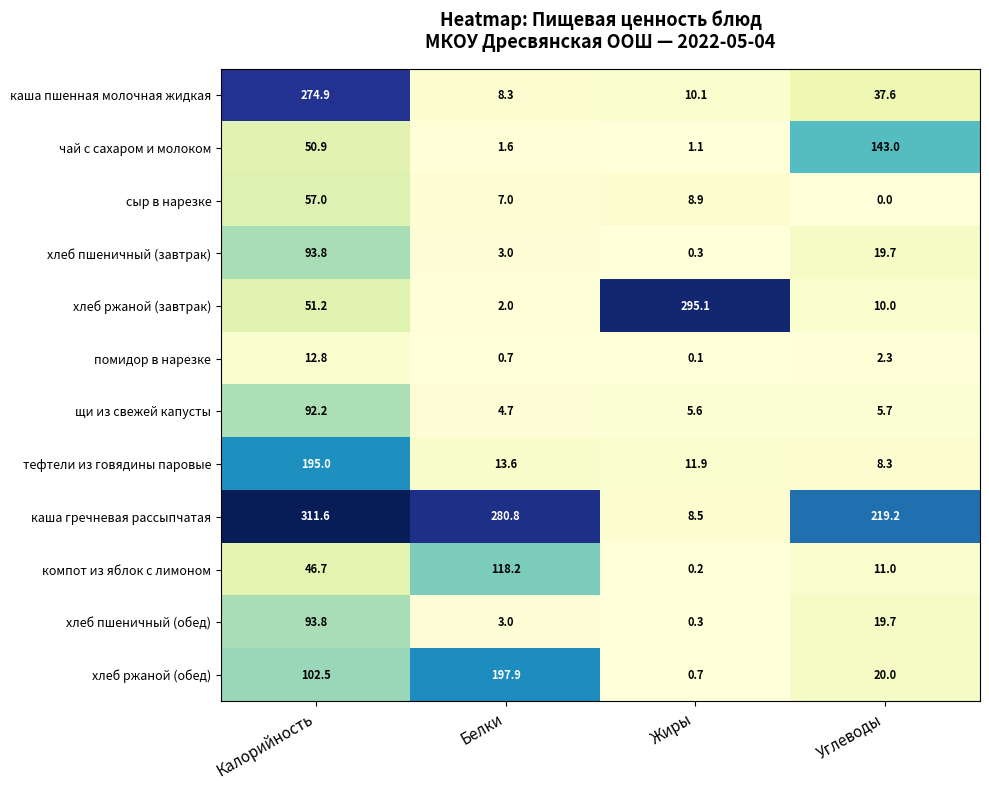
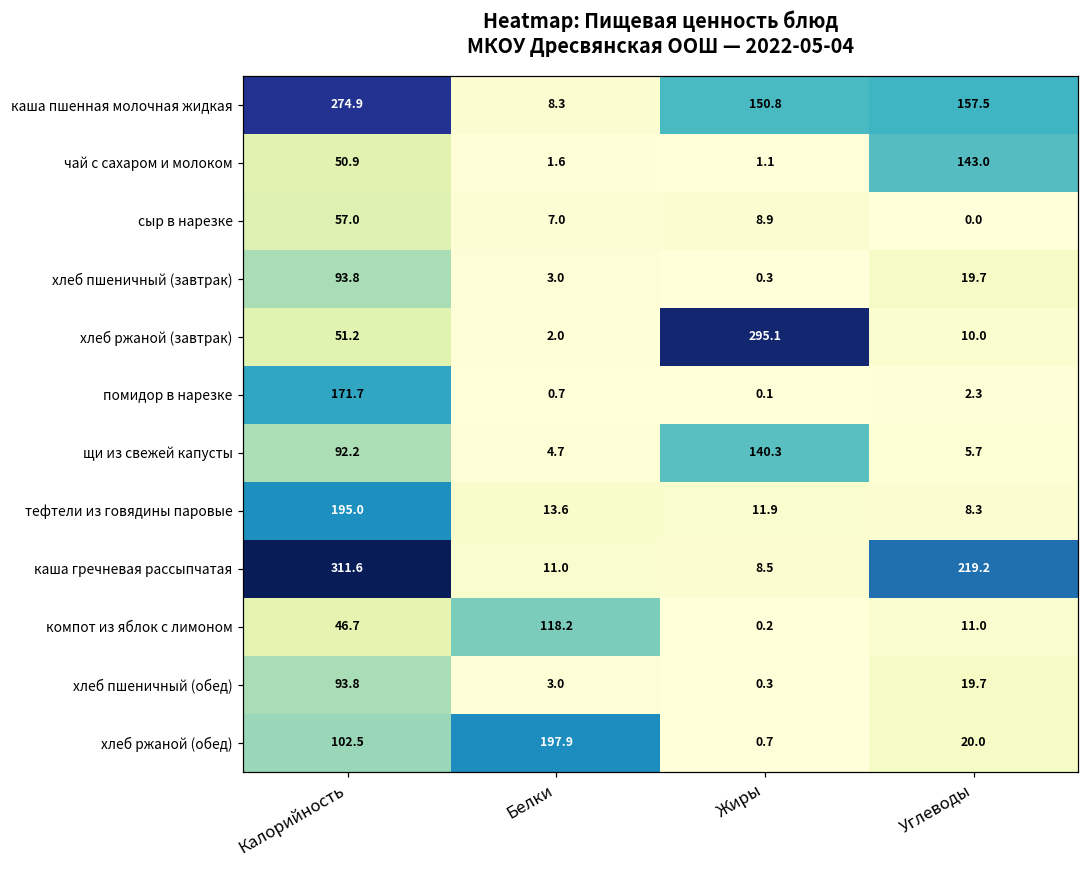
  {
    "каша пшенная молочная жидкая": {
      "Калорийность": 274.9,
      "Белки": 8.3,
-     "Жиры": 10.1,
-     "Углеводы": 37.6
+     "Жиры": 150.8,
+     "Углеводы": 157.5
    },
    "чай с сахаром и молоком": {
      "Калорийность": 50.9,
      "Белки": 1.6,
      "Жиры": 1.1,
      "Углеводы": 143.0
    },
    "сыр в нарезке": {
      "Калорийность": 57.0,
      "Белки": 7.0,
      "Жиры": 8.9,
      "Углеводы": 0.0
    },
    "хлеб пшеничный (завтрак)": {
      "Калорийность": 93.8,
      "Белки": 3.0,
      "Жиры": 0.3,
      "Углеводы": 19.7
    },
    "хлеб ржаной (завтрак)": {
      "Калорийность": 51.2,
      "Белки": 2.0,
      "Жиры": 295.1,
      "Углеводы": 10.0
    },
    "помидор в нарезке": {
-     "Калорийность": 12.8,
+     "Калорийность": 171.7,
      "Белки": 0.7,
      "Жиры": 0.1,
      "Углеводы": 2.3
    },
    "щи из свежей капусты": {
      "Калорийность": 92.2,
      "Белки": 4.7,
-     "Жиры": 5.6,
+     "Жиры": 140.3,
      "Углеводы": 5.7
    },
    "тефтели из говядины паровые": {
      "Калорийность": 195.0,
      "Белки": 13.6,
      "Жиры": 11.9,
      "Углеводы": 8.3
    },
    "каша гречневая рассыпчатая": {
      "Калорийность": 311.6,
-     "Белки": 280.8,
+     "Белки": 11.0,
      "Жиры": 8.5,
      "Углеводы": 219.2
    },
    "компот из яблок с лимоном": {
      "Калорийность": 46.7,
      "Белки": 118.2,
      "Жиры": 0.2,
      "Углеводы": 11.0
    },
    "хлеб пшеничный (обед)": {
      "Калорийность": 93.8,
      "Белки": 3.0,
      "Жиры": 0.3,
      "Углеводы": 19.7
    },
    "хлеб ржаной (обед)": {
      "Калорийность": 102.5,
      "Белки": 197.9,
      "Жиры": 0.7,
      "Углеводы": 20.0
    }
  }
